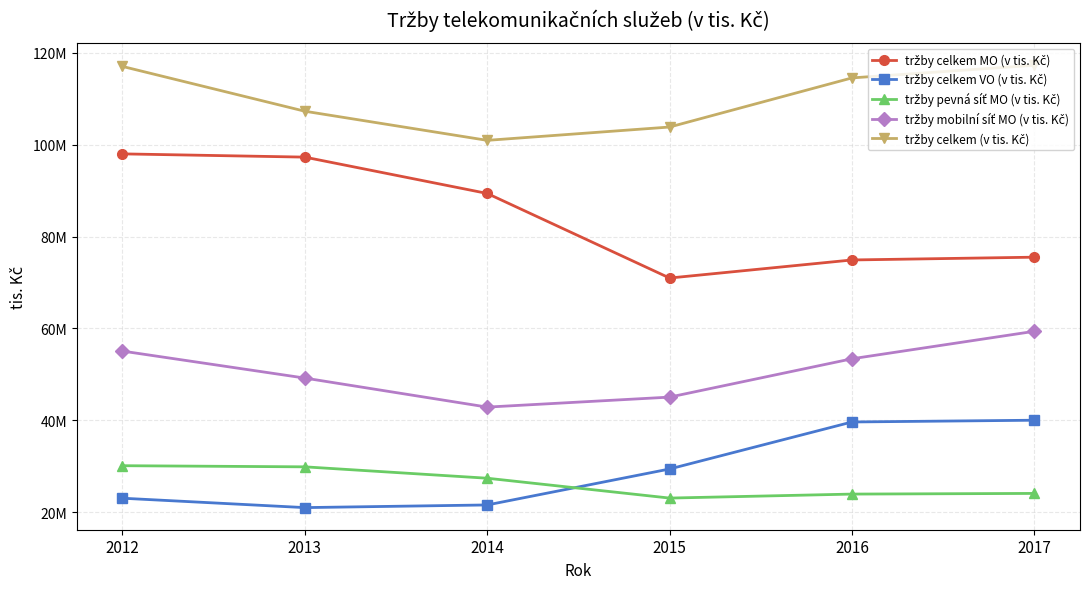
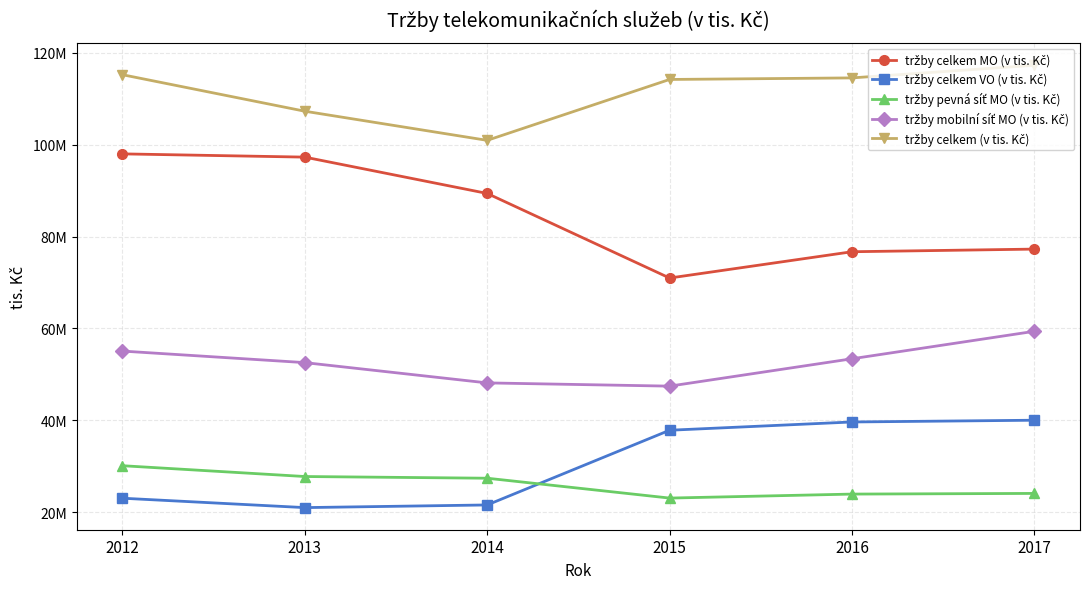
  {
    "tržby celkem MO (v tis. Kč)": {
      "2012": 98000000,
      "2013": 97000000,
      "2014": 89000000,
      "2015": 71000000,
-     "2016": 75000000,
-     "2017": 76000000
+     "2016": 77000000,
+     "2017": 77000000
    },
    "tržby celkem VO (v tis. Kč)": {
      "2012": 23000000,
      "2013": 21000000,
      "2014": 22000000,
-     "2015": 29000000,
+     "2015": 38000000,
      "2016": 40000000,
      "2017": 40000000
    },
    "tržby pevná síť MO (v tis. Kč)": {
      "2012": 30000000,
-     "2013": 30000000,
+     "2013": 28000000,
      "2014": 27000000,
      "2015": 23000000,
      "2016": 24000000,
      "2017": 24000000
    },
    "tržby mobilní síť MO (v tis. Kč)": {
      "2012": 55000000,
-     "2013": 49000000,
-     "2014": 43000000,
-     "2015": 45000000,
+     "2013": 53000000,
+     "2014": 48000000,
+     "2015": 47000000,
      "2016": 53000000,
      "2017": 59000000
    },
    "tržby celkem (v tis. Kč)": {
-     "2012": 117000000,
+     "2012": 115000000,
      "2013": 107000000,
      "2014": 101000000,
-     "2015": 104000000,
+     "2015": 114000000,
      "2016": 115000000
    }
  }
